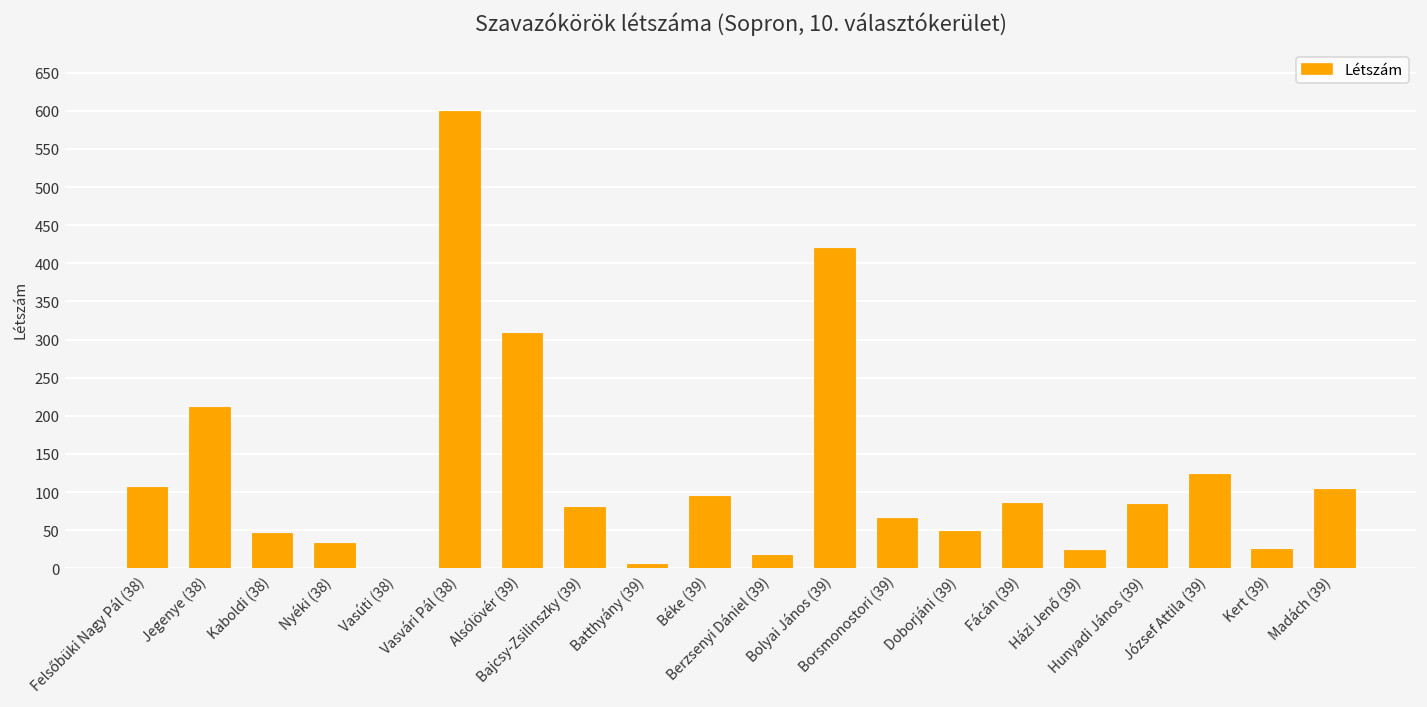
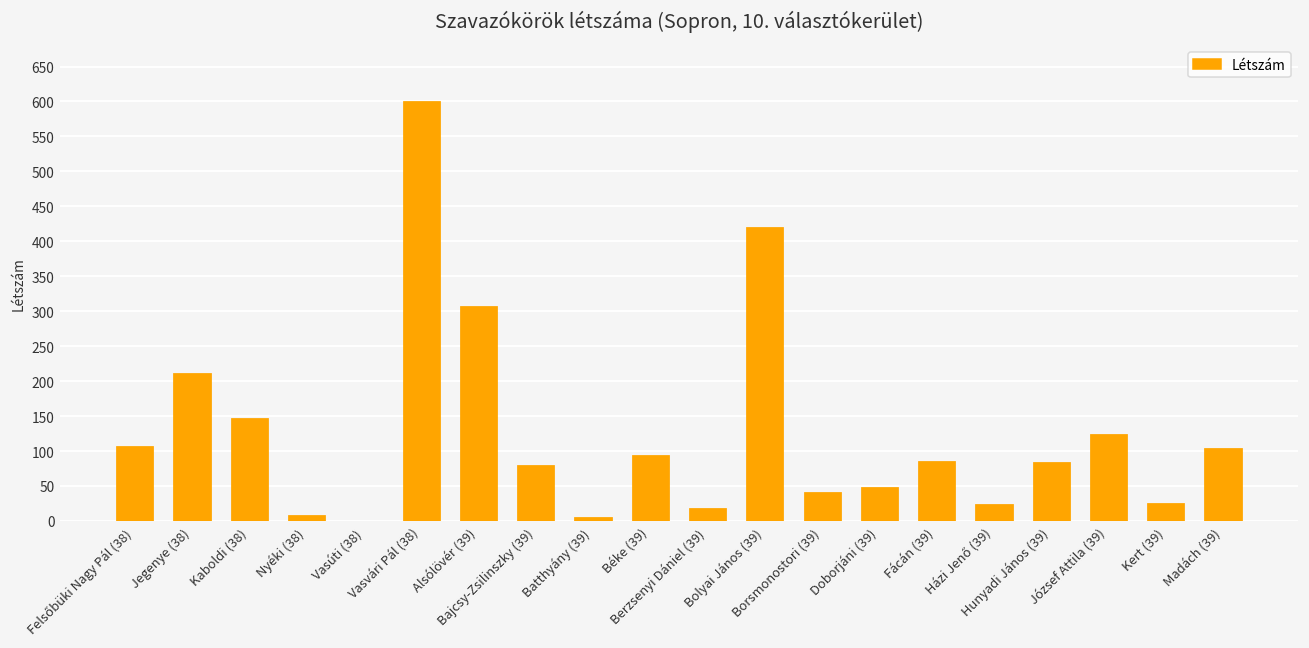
  {
    "Felsőbüki Nagy Pál (38)": 110,
    "Jegenye (38)": 210,
-   "Kaboldi (38)": 50,
-   "Nyéki (38)": 30,
+   "Kaboldi (38)": 150,
+   "Nyéki (38)": 10,
    "Vasúti (38)": 0,
    "Vasvári Pál (38)": 600,
    "Alsólövér (39)": 310,
    "Bajcsy-Zsilinszky (39)": 80,
    "Batthyány (39)": 10,
    "Béke (39)": 100,
    "Berzsenyi Dániel (39)": 20,
    "Bolyai János (39)": 420,
-   "Borsmonostori (39)": 70,
+   "Borsmonostori (39)": 40,
    "Doborjáni (39)": 50,
    "Fácán (39)": 90,
    "Házi Jenő (39)": 20,
    "Hunyadi János (39)": 90,
    "József Attila (39)": 120,
    "Kert (39)": 30,
    "Madách (39)": 100
  }
